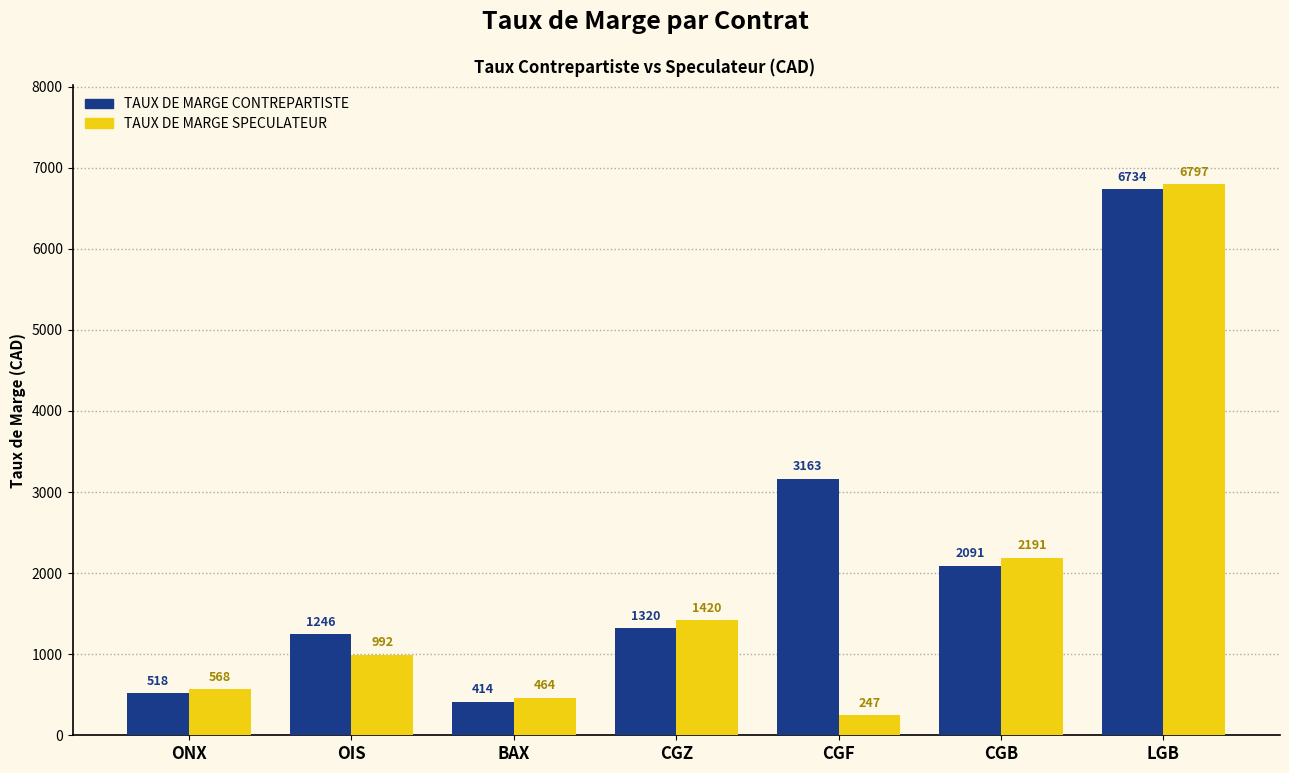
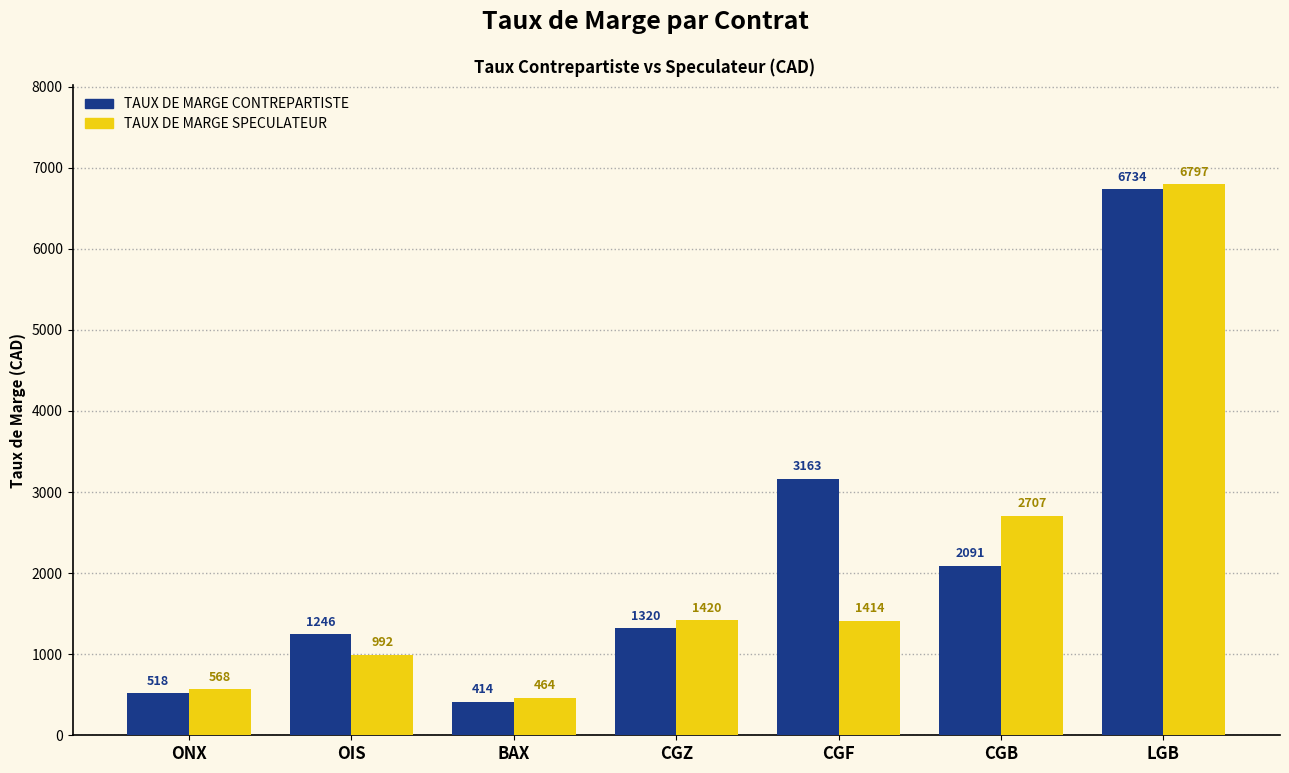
  {
    "TAUX DE MARGE CONTREPARTISTE": {
      "ONX": 518,
      "OIS": 1246,
      "BAX": 414,
      "CGZ": 1320,
      "CGF": 3163,
      "CGB": 2091,
      "LGB": 6734
    },
    "TAUX DE MARGE SPECULATEUR": {
      "ONX": 568,
      "OIS": 992,
      "BAX": 464,
      "CGZ": 1420,
-     "CGF": 247,
-     "CGB": 2191,
+     "CGF": 1414,
+     "CGB": 2707,
      "LGB": 6797
    }
  }
